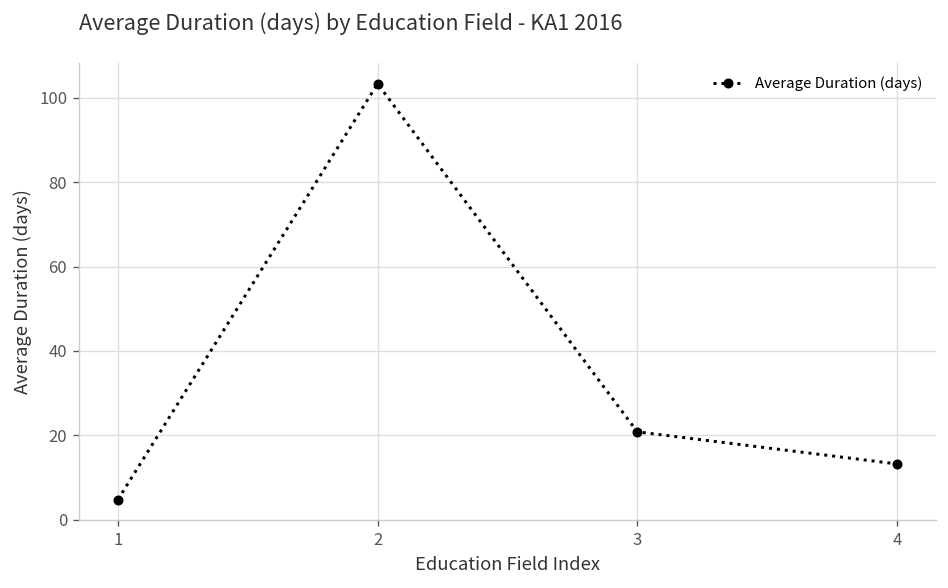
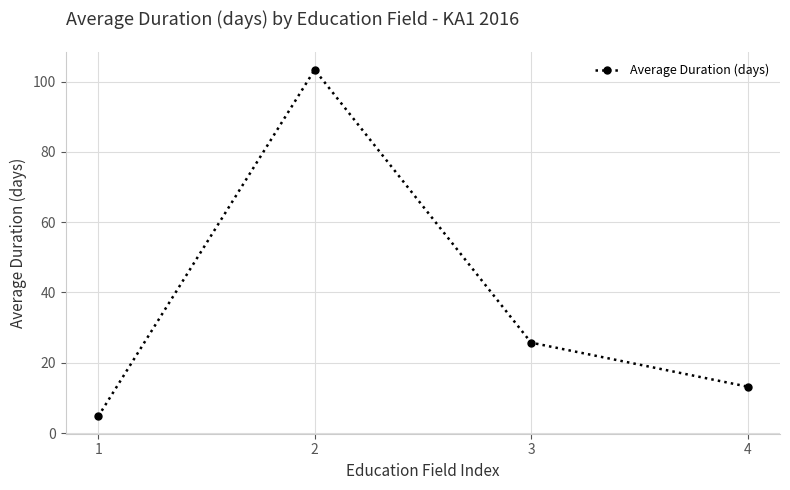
  {
    "1": 5,
    "2": 103,
-   "3": 21,
+   "3": 26,
    "4": 13
  }
